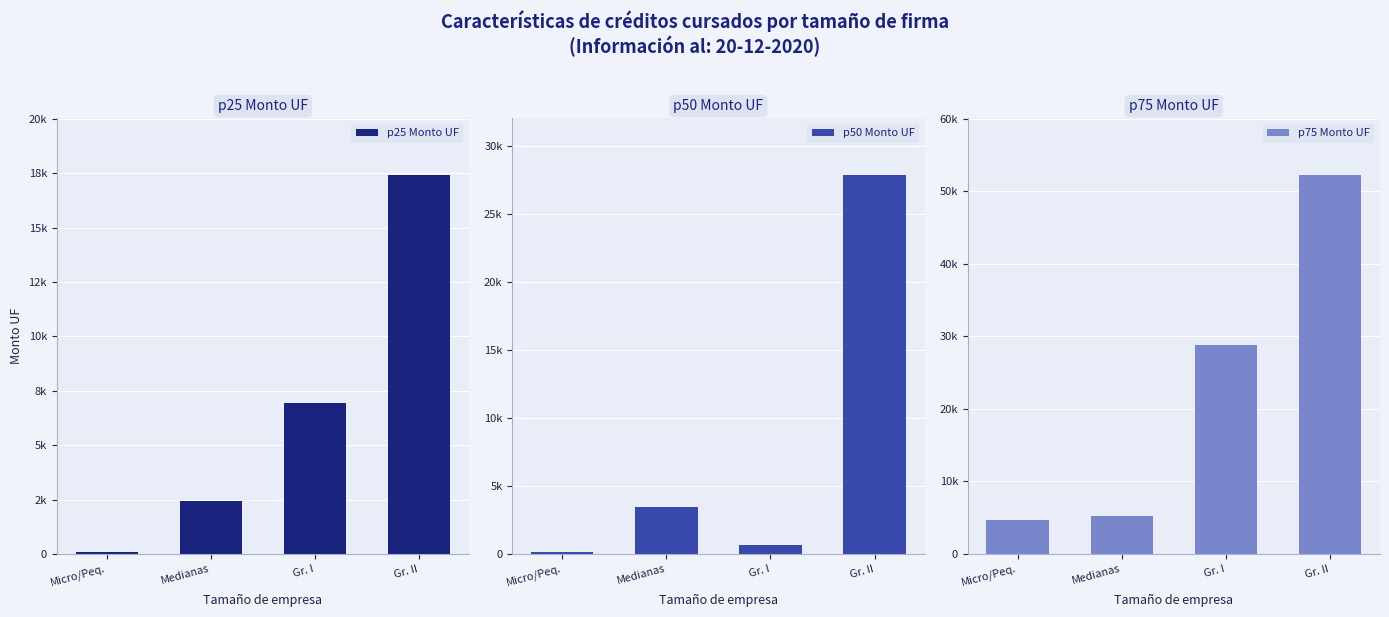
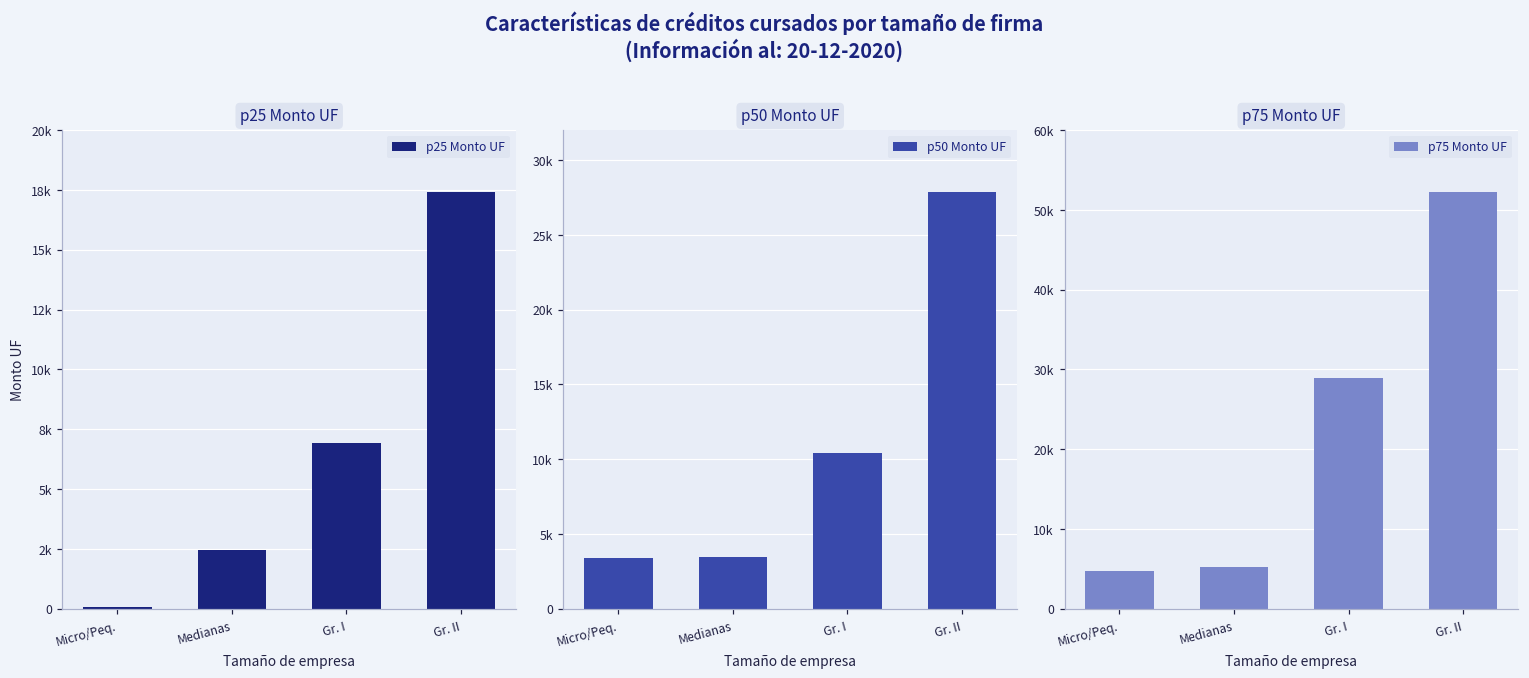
  {
    "p50 Monto UF": {
-     "Micro/Peq.": 200,
+     "Micro/Peq.": 3400,
      "Medianas": 3500,
-     "Gr. I": 700,
+     "Gr. I": 10400,
      "Gr. II": 27900
    },
    "p75 Monto UF": {
      "Micro/Peq.": 5000,
      "Medianas": 5000,
      "Gr. I": 29000,
      "Gr. II": 52000
    }
  }
